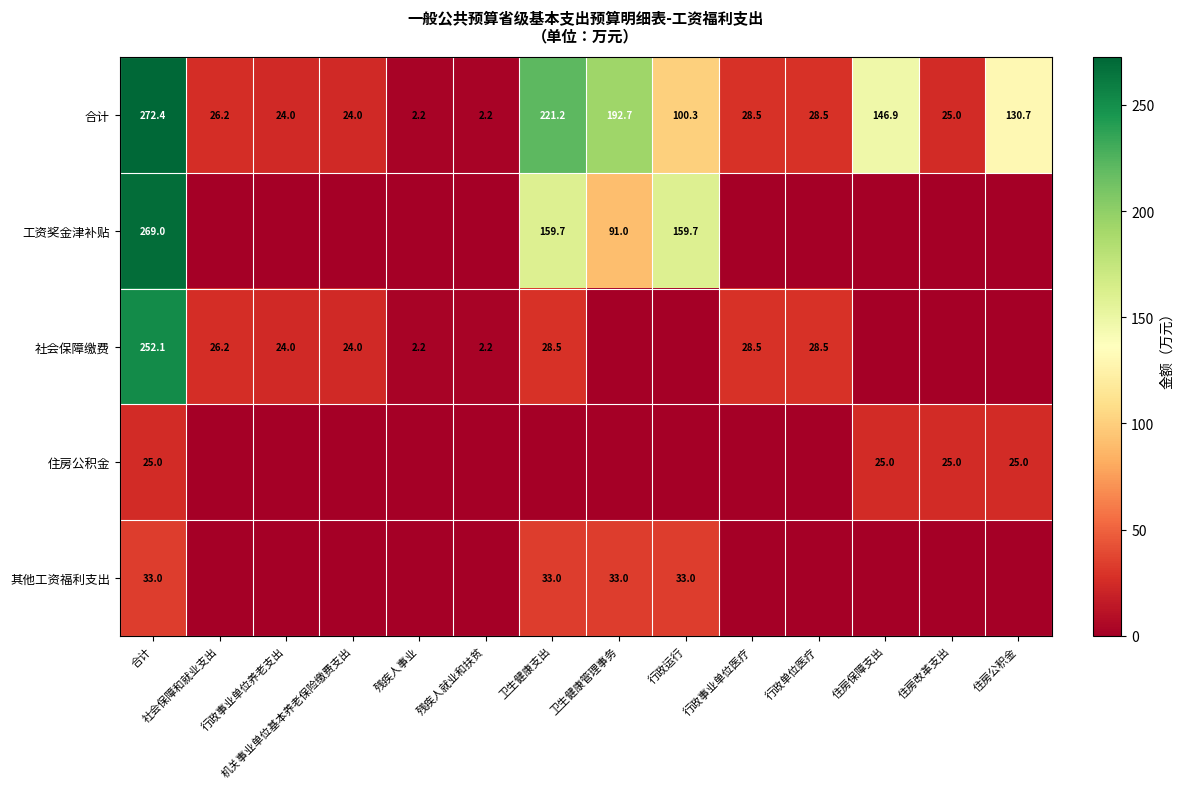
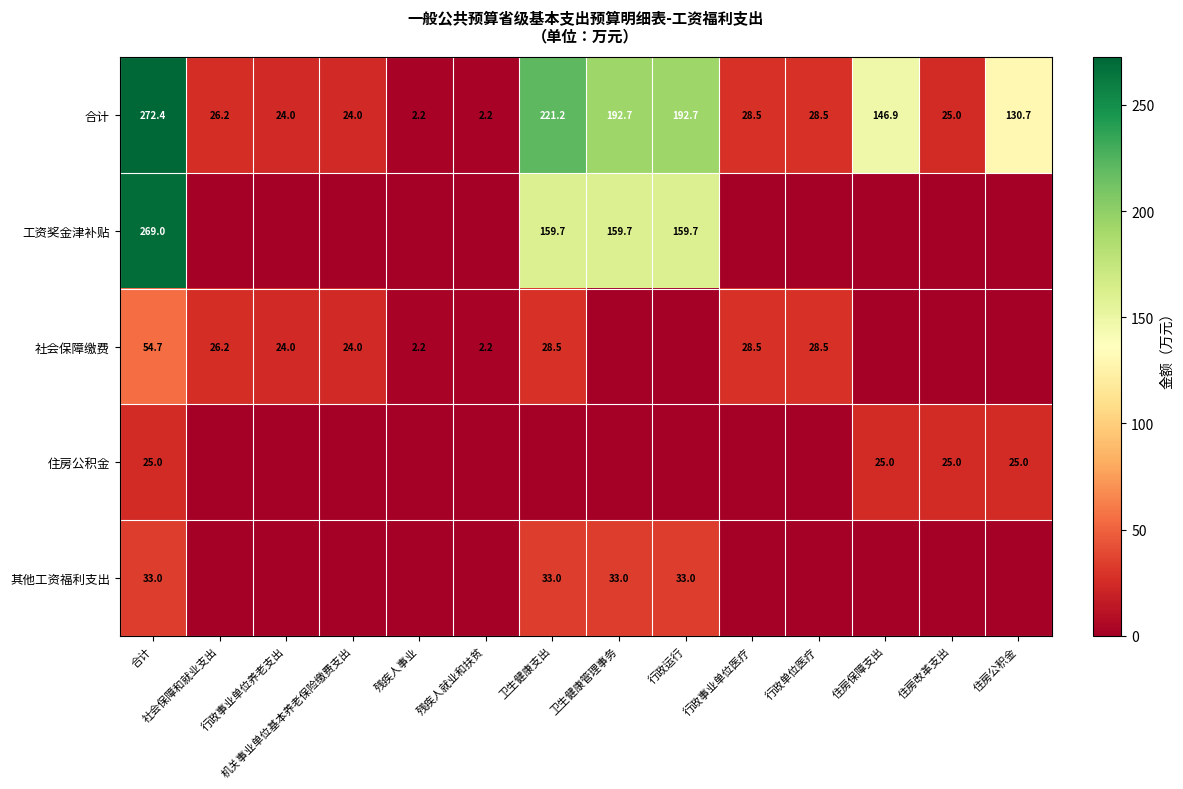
  {
    "合计": {
      "合计": 272.4,
      "社会保障和就业支出": 26.2,
      "行政事业单位养老支出": 24.0,
      "机关事业单位基本养老保险缴费支出": 24.0,
      "残疾人事业": 2.2,
      "残疾人就业和扶贫": 2.2,
      "卫生健康支出": 221.2,
      "卫生健康管理事务": 192.7,
-     "行政运行": 100.3,
+     "行政运行": 192.7,
      "行政事业单位医疗": 28.5,
      "行政单位医疗": 28.5,
      "住房保障支出": 146.9,
      "住房改革支出": 25.0,
      "住房公积金": 130.7
    },
    "工资奖金津补贴": {
      "合计": 269.0,
      "卫生健康支出": 159.7,
-     "卫生健康管理事务": 91.0,
+     "卫生健康管理事务": 159.7,
      "行政运行": 159.7
    },
    "社会保障缴费": {
-     "合计": 252.1,
+     "合计": 54.7,
      "社会保障和就业支出": 26.2,
      "行政事业单位养老支出": 24.0,
      "机关事业单位基本养老保险缴费支出": 24.0,
      "残疾人事业": 2.2,
      "残疾人就业和扶贫": 2.2,
      "卫生健康支出": 28.5,
      "行政事业单位医疗": 28.5,
      "行政单位医疗": 28.5
    },
    "住房公积金": {
      "合计": 25.0,
      "住房保障支出": 25.0,
      "住房改革支出": 25.0,
      "住房公积金": 25.0
    },
    "其他工资福利支出": {
      "合计": 33.0,
      "卫生健康支出": 33.0,
      "卫生健康管理事务": 33.0,
      "行政运行": 33.0
    }
  }
